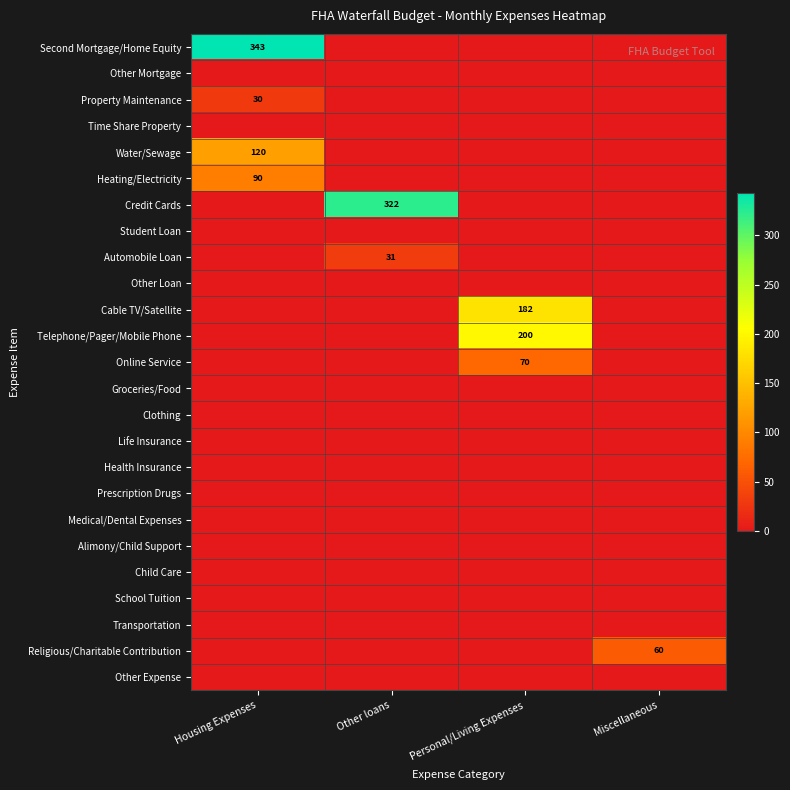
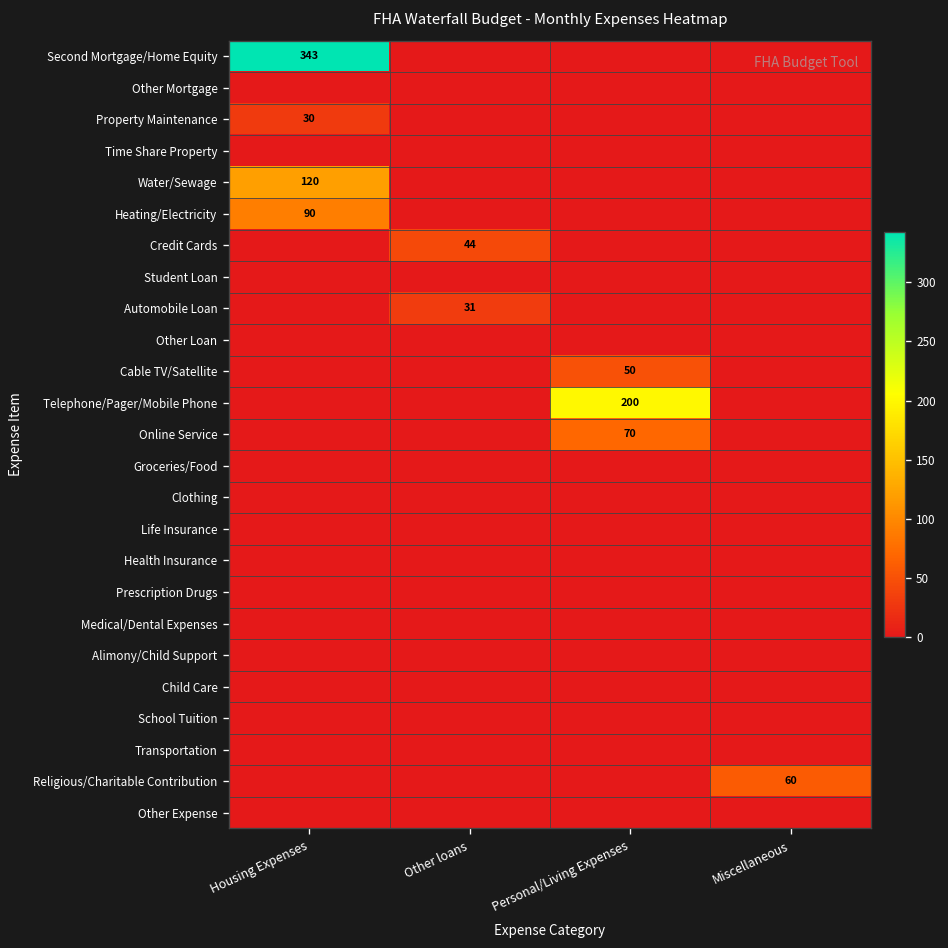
  {
    "Second Mortgage/Home Equity": {
      "Housing Expenses": 343
    },
    "Property Maintenance": {
      "Housing Expenses": 30
    },
    "Water/Sewage": {
      "Housing Expenses": 120
    },
    "Heating/Electricity": {
      "Housing Expenses": 90
    },
    "Credit Cards": {
-     "Other loans": 322
+     "Other loans": 44
    },
    "Automobile Loan": {
      "Other loans": 31
    },
    "Cable TV/Satellite": {
-     "Personal/Living Expenses": 182
+     "Personal/Living Expenses": 50
    },
    "Telephone/Pager/Mobile Phone": {
      "Personal/Living Expenses": 200
    },
    "Online Service": {
      "Personal/Living Expenses": 70
    },
    "Religious/Charitable Contribution": {
      "Miscellaneous": 60
    }
  }
